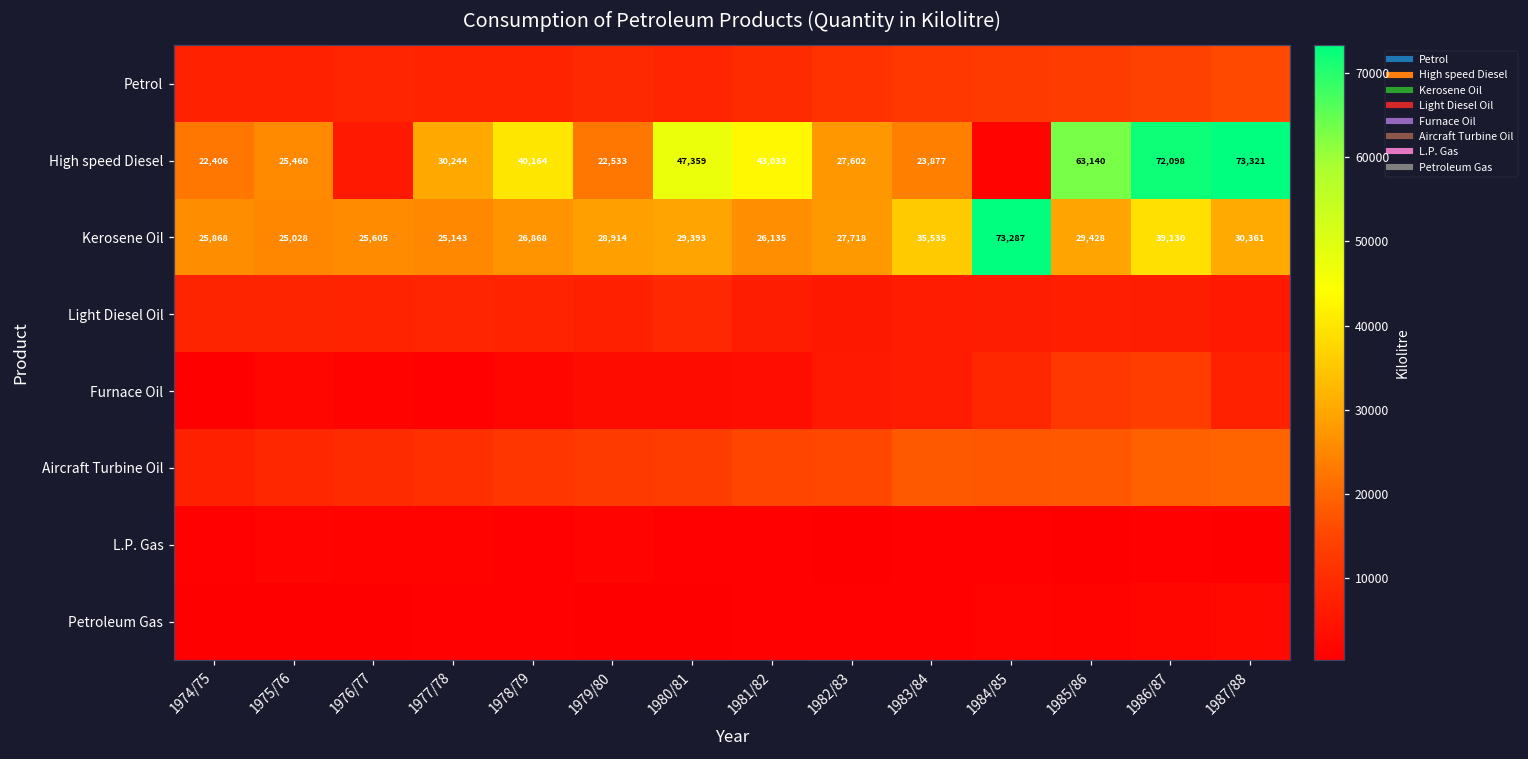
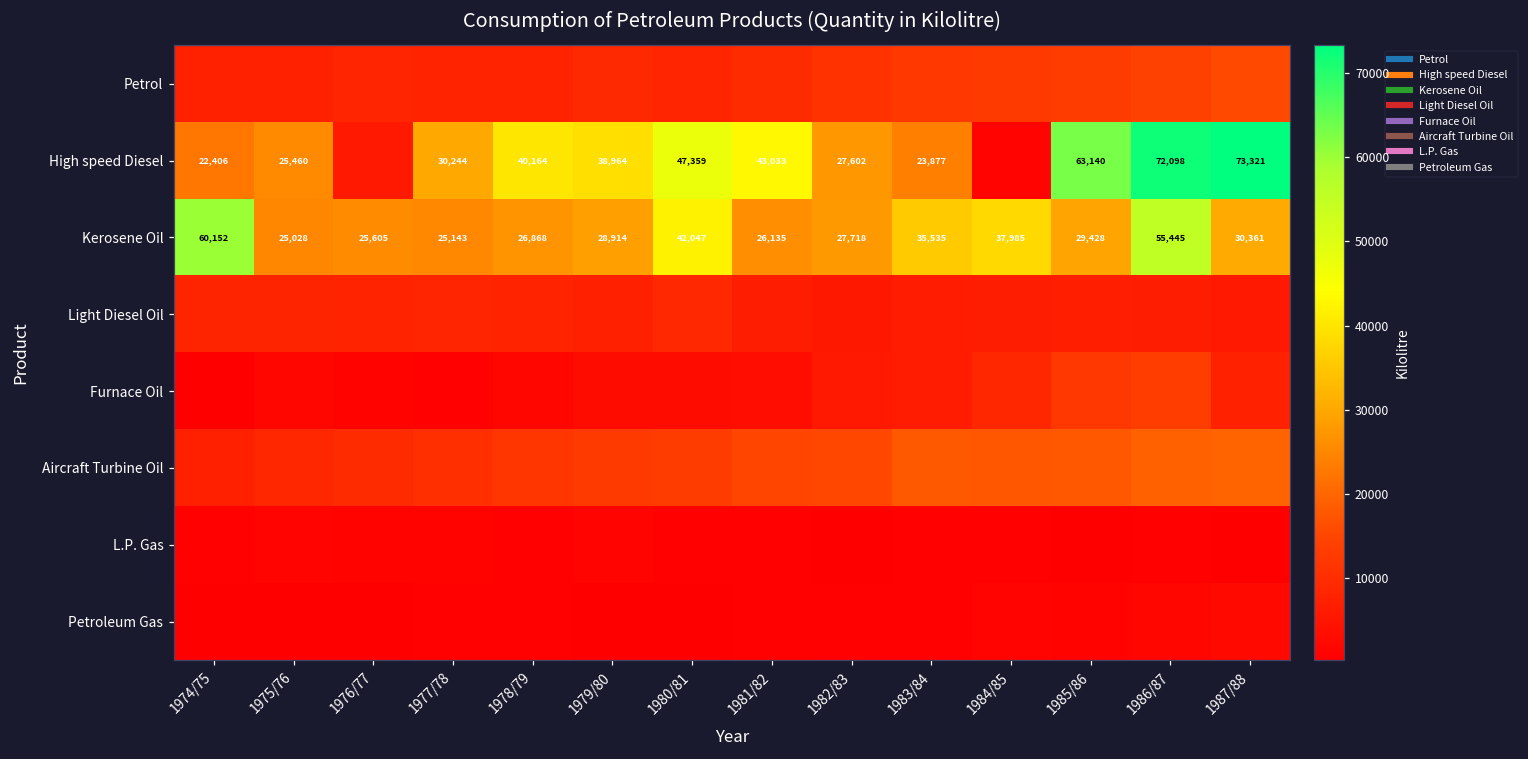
  {
    "High speed Diesel": {
      "1974/75": "22,406",
      "1975/76": "25,460",
      "1977/78": "30,244",
      "1978/79": "40,164",
-     "1979/80": "22,533",
+     "1979/80": "38,964",
      "1980/81": "47,359",
      "1981/82": "43,033",
      "1982/83": "27,602",
      "1983/84": "23,877",
      "1985/86": "63,140",
      "1986/87": "72,098",
      "1987/88": "73,321"
    },
    "Kerosene Oil": {
-     "1974/75": "25,868",
+     "1974/75": "60,152",
      "1975/76": "25,028",
      "1976/77": "25,605",
      "1977/78": "25,143",
      "1978/79": "26,868",
      "1979/80": "28,914",
-     "1980/81": "29,393",
+     "1980/81": "42,047",
      "1981/82": "26,135",
      "1982/83": "27,718",
      "1983/84": "35,535",
-     "1984/85": "73,287",
+     "1984/85": "37,985",
      "1985/86": "29,428",
-     "1986/87": "39,130",
+     "1986/87": "55,445",
      "1987/88": "30,361"
    }
  }
